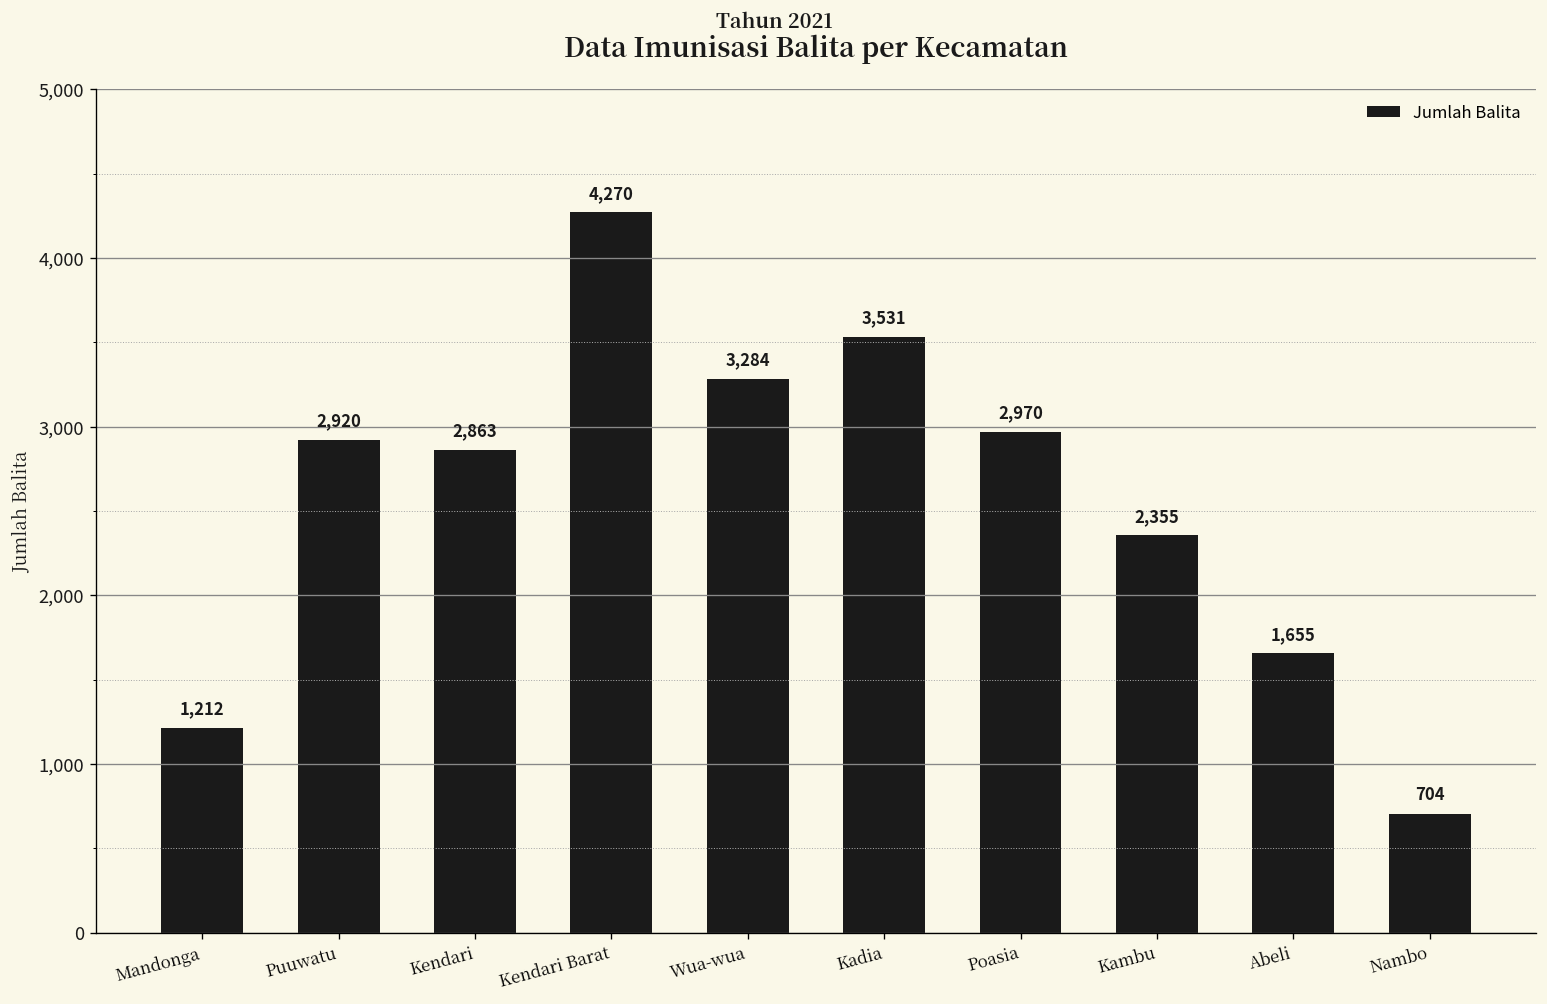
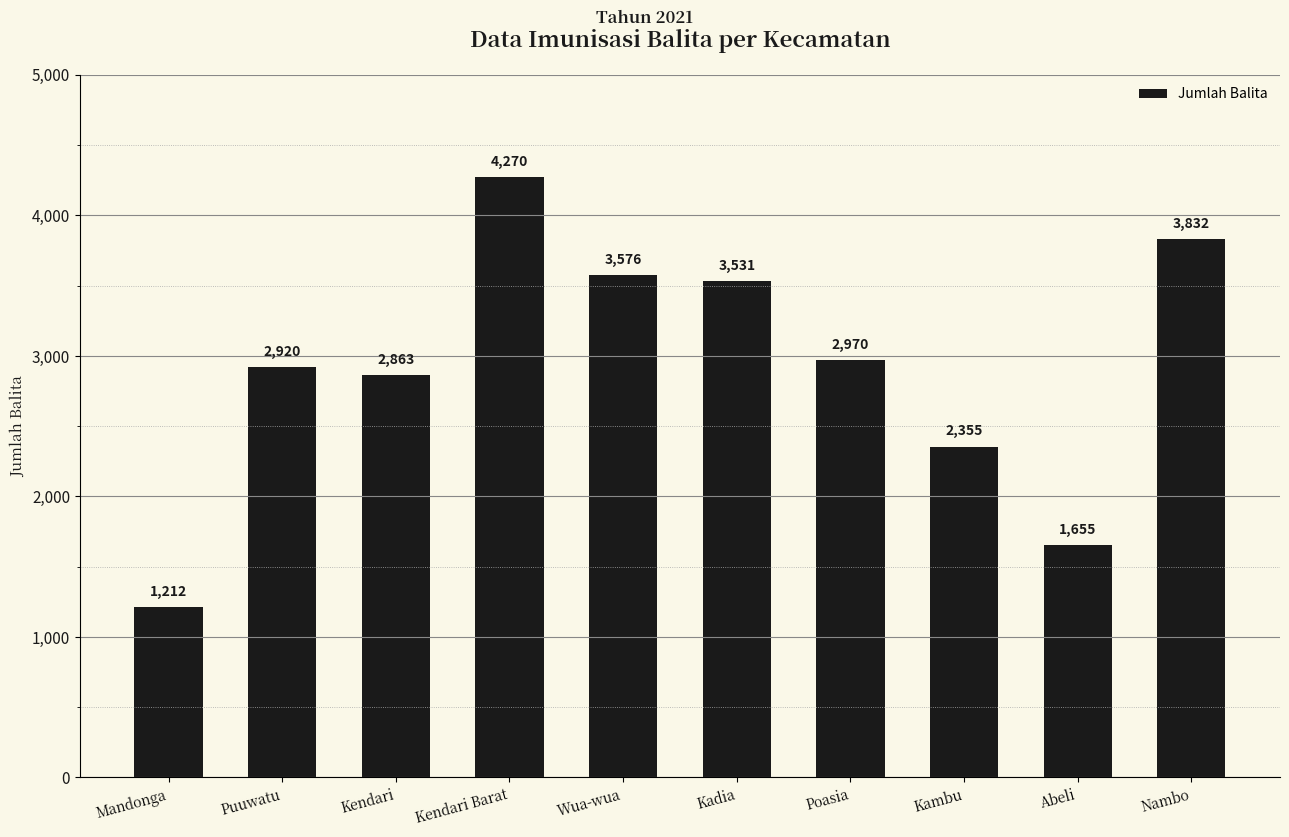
  {
    "Mandonga": "1,212",
    "Puuwatu": "2,920",
    "Kendari": "2,863",
    "Kendari Barat": "4,270",
-   "Wua-wua": "3,284",
+   "Wua-wua": "3,576",
    "Kadia": "3,531",
    "Poasia": "2,970",
    "Kambu": "2,355",
    "Abeli": "1,655",
-   "Nambo": "704"
+   "Nambo": "3,832"
  }
